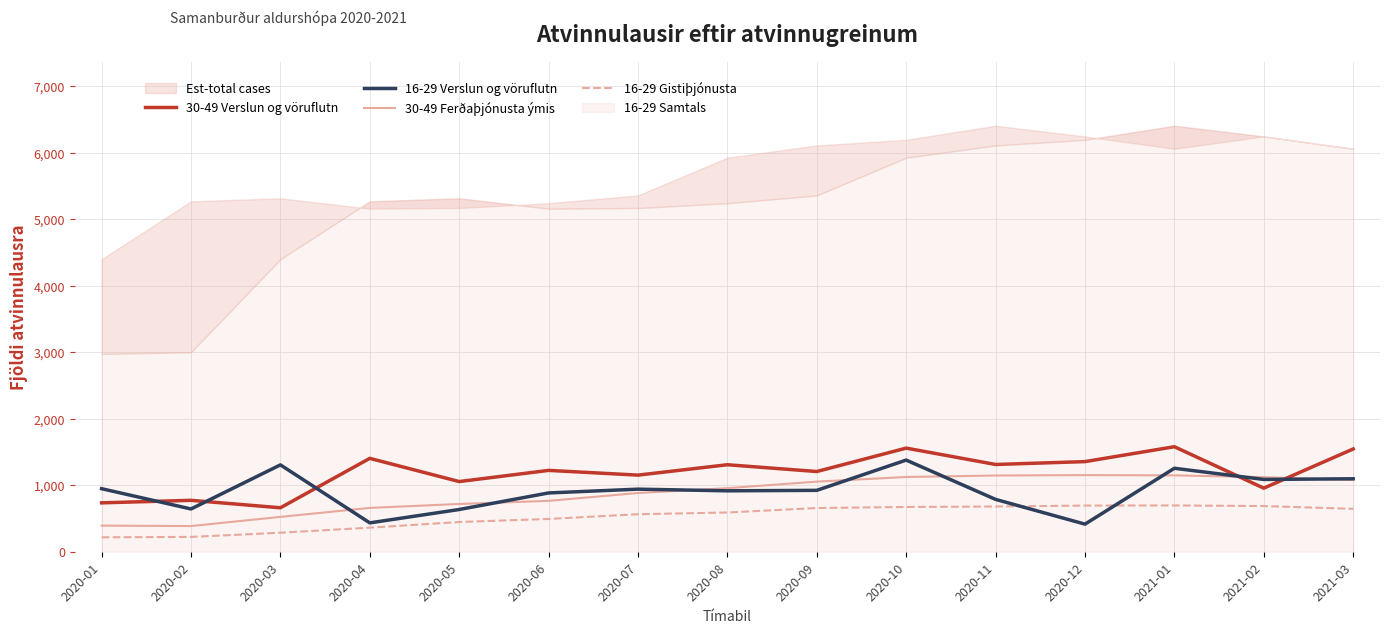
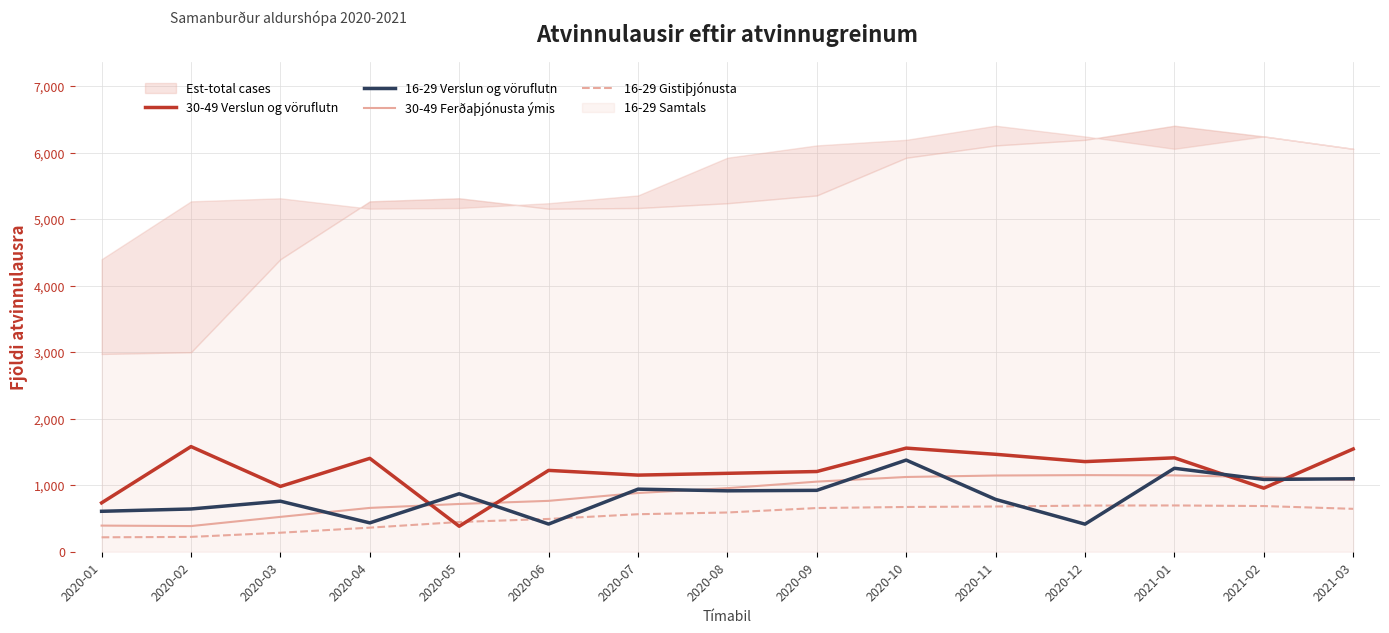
  {
    "30-49 Verslun og vöruflutn": {
      "2020-01": "700",
-     "2020-02": "800",
-     "2020-03": "700",
+     "2020-02": "1,600",
+     "2020-03": "1,000",
      "2020-04": "1,400",
-     "2020-05": "1,100",
+     "2020-05": "400",
      "2020-06": "1,200",
      "2020-07": "1,200",
-     "2020-08": "1,300",
+     "2020-08": "1,200",
      "2020-09": "1,200",
      "2020-10": "1,600",
-     "2020-11": "1,300",
+     "2020-11": "1,500",
      "2020-12": "1,400",
-     "2021-01": "1,600",
+     "2021-01": "1,400",
      "2021-02": "1,000",
      "2021-03": "1,500"
    },
    "16-29 Verslun og vöruflutn": {
-     "2020-01": "900",
+     "2020-01": "600",
      "2020-02": "600",
-     "2020-03": "1,300",
+     "2020-03": "800",
      "2020-04": "400",
-     "2020-05": "600",
-     "2020-06": "900",
+     "2020-05": "900",
+     "2020-06": "400",
      "2020-07": "900",
      "2020-08": "900",
      "2020-09": "900",
      "2020-10": "1,400",
      "2020-11": "800",
      "2020-12": "400",
      "2021-01": "1,300"
    }
  }
